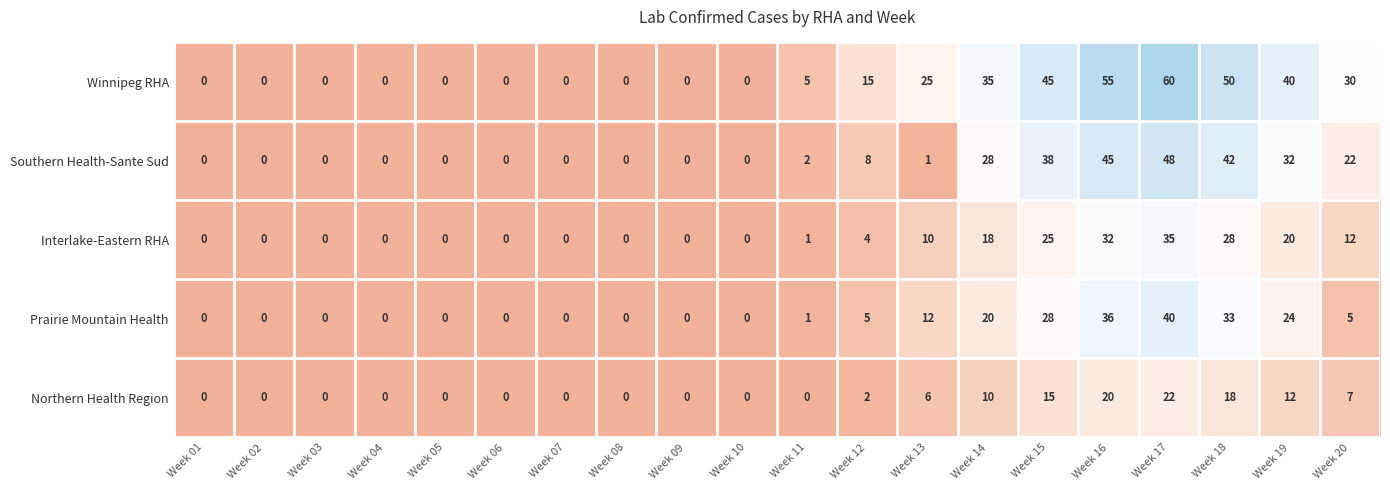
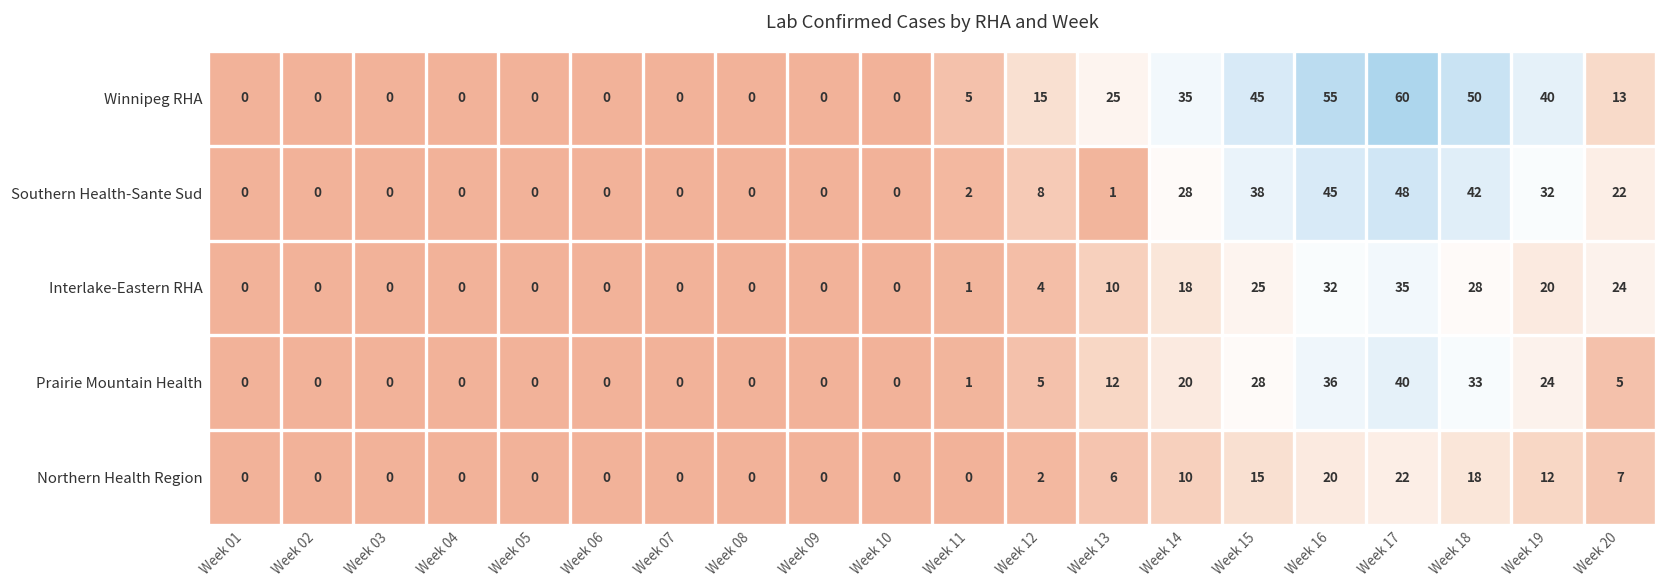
  {
    "Winnipeg RHA": {
      "Week 01": 0,
      "Week 02": 0,
      "Week 03": 0,
      "Week 04": 0,
      "Week 05": 0,
      "Week 06": 0,
      "Week 07": 0,
      "Week 08": 0,
      "Week 09": 0,
      "Week 10": 0,
      "Week 11": 5,
      "Week 12": 15,
      "Week 13": 25,
      "Week 14": 35,
      "Week 15": 45,
      "Week 16": 55,
      "Week 17": 60,
      "Week 18": 50,
      "Week 19": 40,
-     "Week 20": 30
+     "Week 20": 13
    },
    "Southern Health-Sante Sud": {
      "Week 01": 0,
      "Week 02": 0,
      "Week 03": 0,
      "Week 04": 0,
      "Week 05": 0,
      "Week 06": 0,
      "Week 07": 0,
      "Week 08": 0,
      "Week 09": 0,
      "Week 10": 0,
      "Week 11": 2,
      "Week 12": 8,
      "Week 13": 1,
      "Week 14": 28,
      "Week 15": 38,
      "Week 16": 45,
      "Week 17": 48,
      "Week 18": 42,
      "Week 19": 32,
      "Week 20": 22
    },
    "Interlake-Eastern RHA": {
      "Week 01": 0,
      "Week 02": 0,
      "Week 03": 0,
      "Week 04": 0,
      "Week 05": 0,
      "Week 06": 0,
      "Week 07": 0,
      "Week 08": 0,
      "Week 09": 0,
      "Week 10": 0,
      "Week 11": 1,
      "Week 12": 4,
      "Week 13": 10,
      "Week 14": 18,
      "Week 15": 25,
      "Week 16": 32,
      "Week 17": 35,
      "Week 18": 28,
      "Week 19": 20,
-     "Week 20": 12
+     "Week 20": 24
    },
    "Prairie Mountain Health": {
      "Week 01": 0,
      "Week 02": 0,
      "Week 03": 0,
      "Week 04": 0,
      "Week 05": 0,
      "Week 06": 0,
      "Week 07": 0,
      "Week 08": 0,
      "Week 09": 0,
      "Week 10": 0,
      "Week 11": 1,
      "Week 12": 5,
      "Week 13": 12,
      "Week 14": 20,
      "Week 15": 28,
      "Week 16": 36,
      "Week 17": 40,
      "Week 18": 33,
      "Week 19": 24,
      "Week 20": 5
    },
    "Northern Health Region": {
      "Week 01": 0,
      "Week 02": 0,
      "Week 03": 0,
      "Week 04": 0,
      "Week 05": 0,
      "Week 06": 0,
      "Week 07": 0,
      "Week 08": 0,
      "Week 09": 0,
      "Week 10": 0,
      "Week 11": 0,
      "Week 12": 2,
      "Week 13": 6,
      "Week 14": 10,
      "Week 15": 15,
      "Week 16": 20,
      "Week 17": 22,
      "Week 18": 18,
      "Week 19": 12,
      "Week 20": 7
    }
  }
